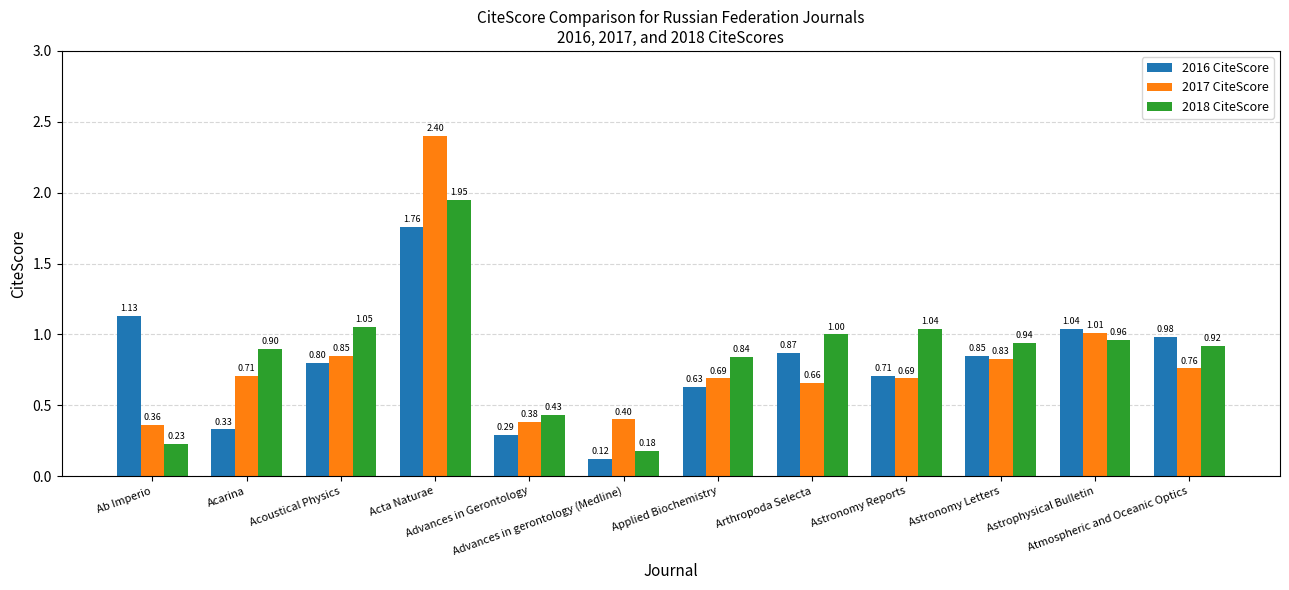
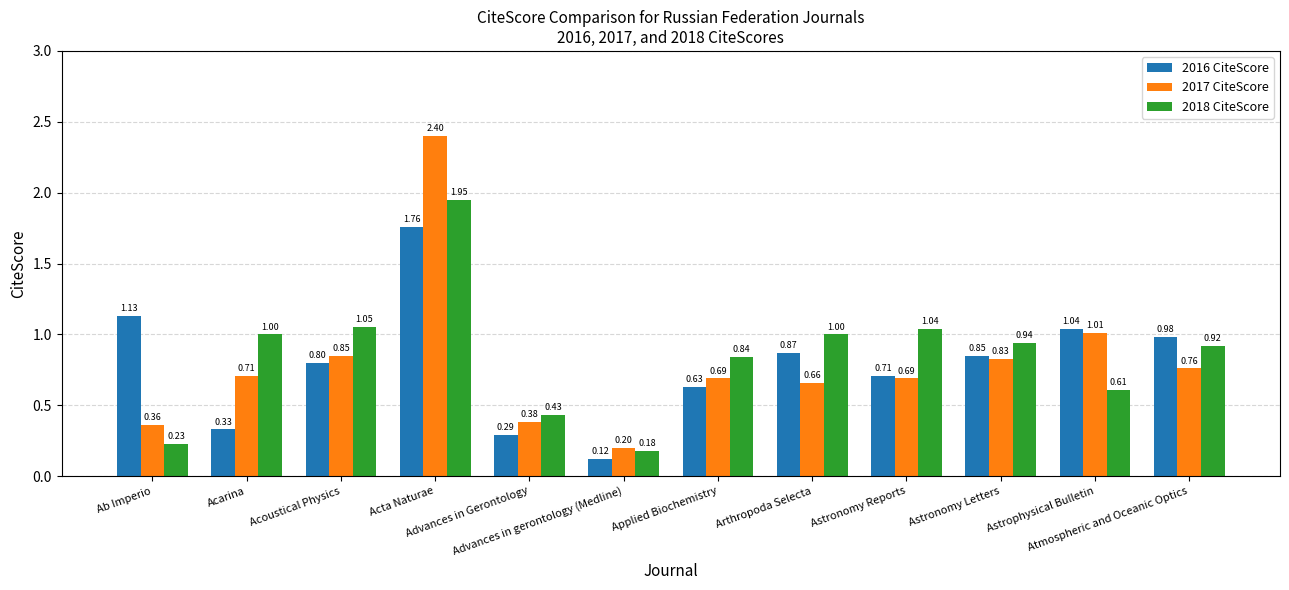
  {
    "2016 CiteScore": {
      "Ab Imperio": 1.13,
      "Acarina": 0.33,
      "Acoustical Physics": 0.80,
      "Acta Naturae": 1.76,
      "Advances in Gerontology": 0.29,
      "Advances in gerontology (Medline)": 0.12,
      "Applied Biochemistry": 0.63,
      "Arthropoda Selecta": 0.87,
      "Astronomy Reports": 0.71,
      "Astronomy Letters": 0.85,
      "Astrophysical Bulletin": 1.04,
      "Atmospheric and Oceanic Optics": 0.98
    },
    "2017 CiteScore": {
      "Ab Imperio": 0.36,
      "Acarina": 0.71,
      "Acoustical Physics": 0.85,
      "Acta Naturae": 2.40,
      "Advances in Gerontology": 0.38,
-     "Advances in gerontology (Medline)": 0.40,
+     "Advances in gerontology (Medline)": 0.20,
      "Applied Biochemistry": 0.69,
      "Arthropoda Selecta": 0.66,
      "Astronomy Reports": 0.69,
      "Astronomy Letters": 0.83,
      "Astrophysical Bulletin": 1.01,
      "Atmospheric and Oceanic Optics": 0.76
    },
    "2018 CiteScore": {
      "Ab Imperio": 0.23,
-     "Acarina": 0.90,
+     "Acarina": 1.00,
      "Acoustical Physics": 1.05,
      "Acta Naturae": 1.95,
      "Advances in Gerontology": 0.43,
      "Advances in gerontology (Medline)": 0.18,
      "Applied Biochemistry": 0.84,
      "Arthropoda Selecta": 1.00,
      "Astronomy Reports": 1.04,
      "Astronomy Letters": 0.94,
-     "Astrophysical Bulletin": 0.96,
+     "Astrophysical Bulletin": 0.61,
      "Atmospheric and Oceanic Optics": 0.92
    }
  }
